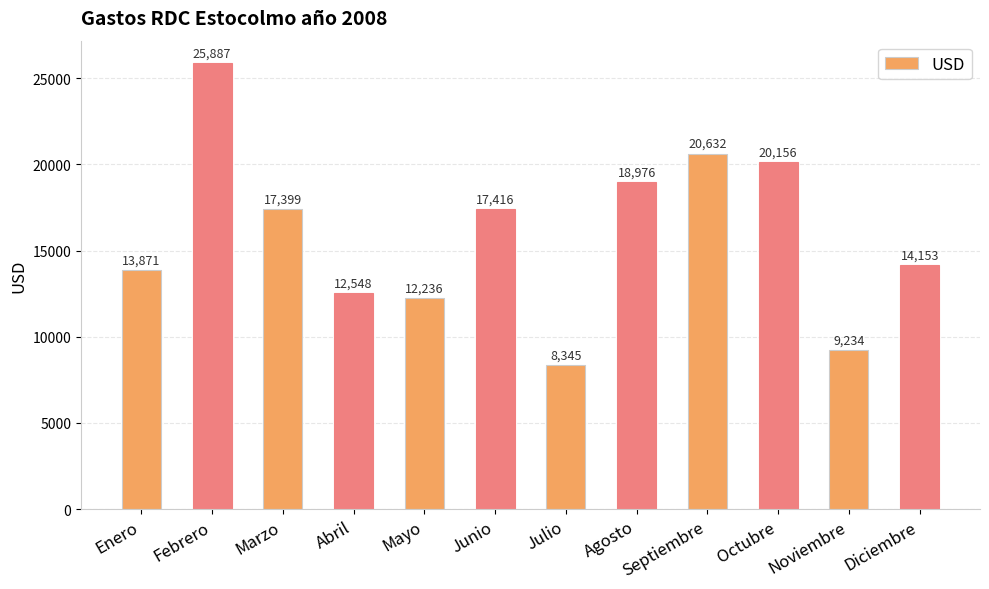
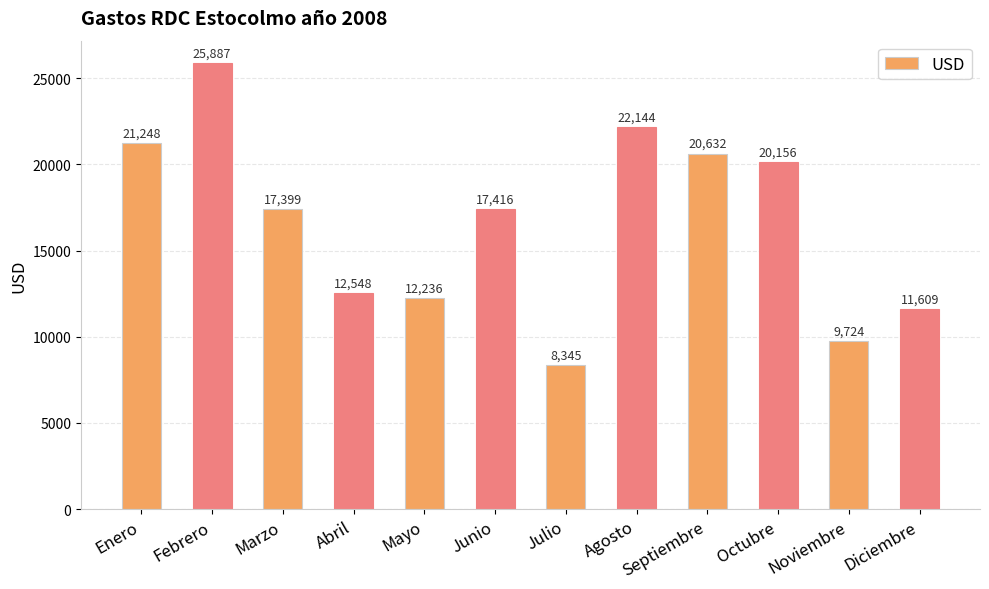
  {
-   "Enero": "13,871",
+   "Enero": "21,248",
    "Febrero": "25,887",
    "Marzo": "17,399",
    "Abril": "12,548",
    "Mayo": "12,236",
    "Junio": "17,416",
    "Julio": "8,345",
-   "Agosto": "18,976",
+   "Agosto": "22,144",
    "Septiembre": "20,632",
    "Octubre": "20,156",
-   "Noviembre": "9,234",
-   "Diciembre": "14,153"
+   "Noviembre": "9,724",
+   "Diciembre": "11,609"
  }
